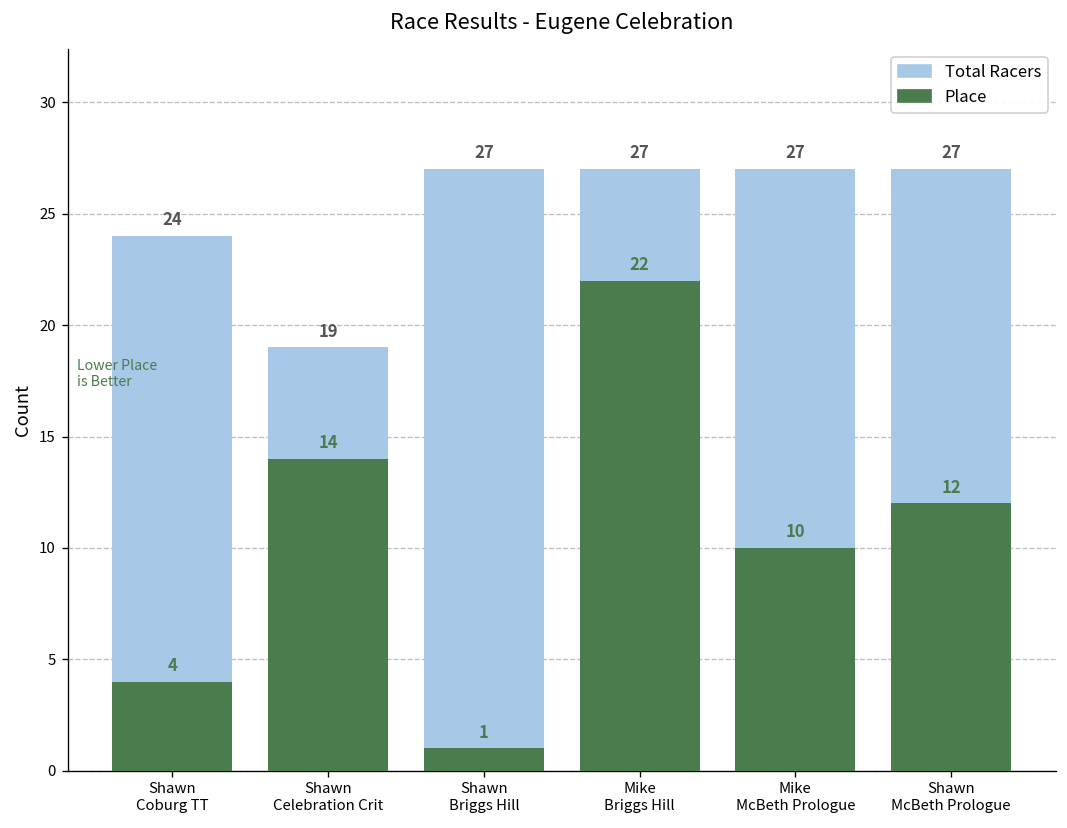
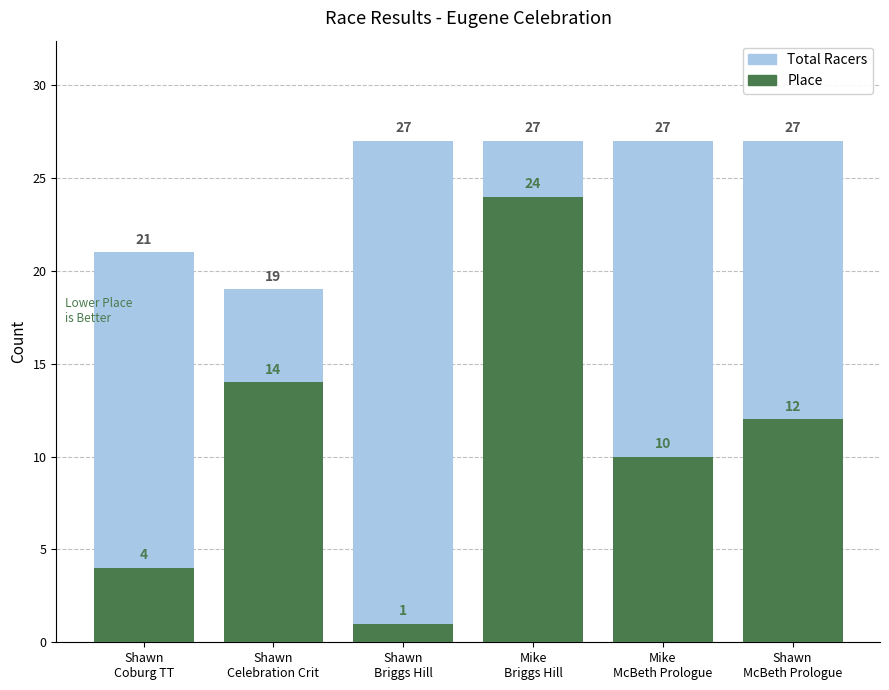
  {
    "Total Racers": {
-     "Shawn Coburg TT": 24,
+     "Shawn Coburg TT": 21,
      "Shawn Celebration Crit": 19,
      "Shawn Briggs Hill": 27,
      "Mike Briggs Hill": 27,
      "Mike McBeth Prologue": 27,
      "Shawn McBeth Prologue": 27
    },
    "Place": {
-     "Mike Briggs Hill": 22
+     "Mike Briggs Hill": 24
    }
  }
